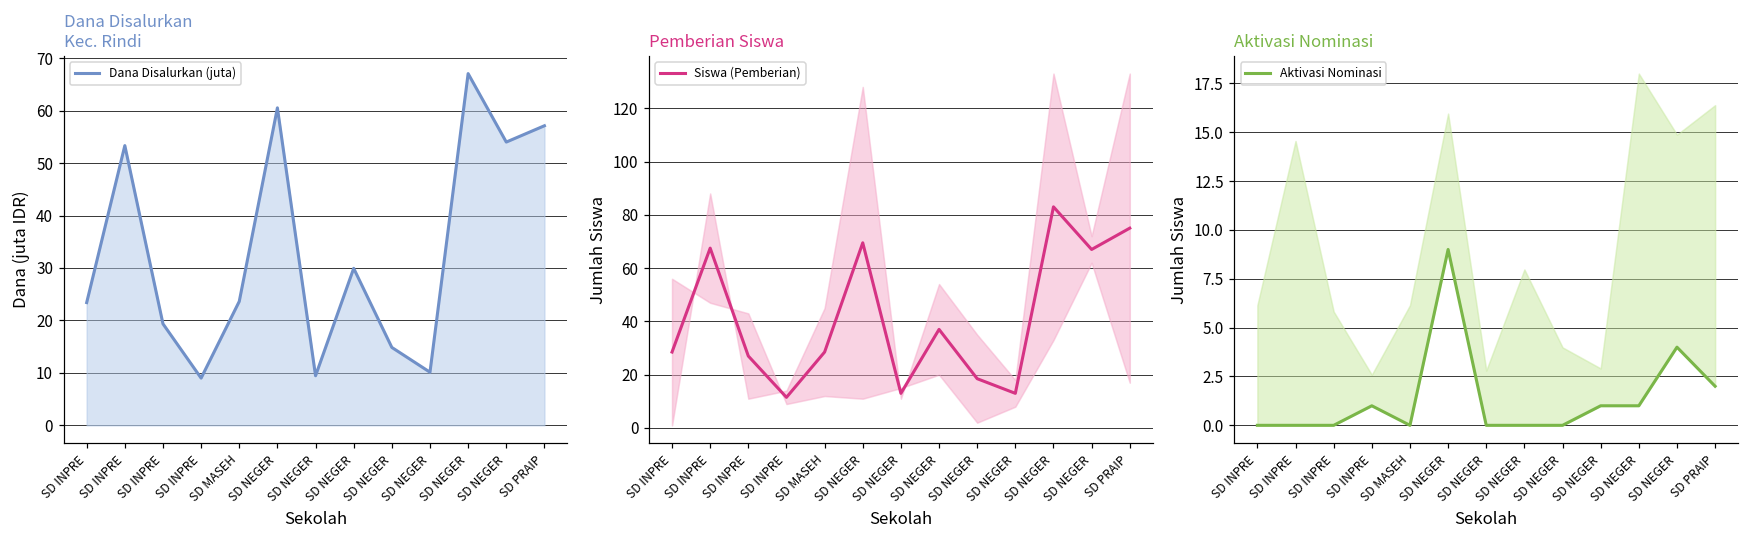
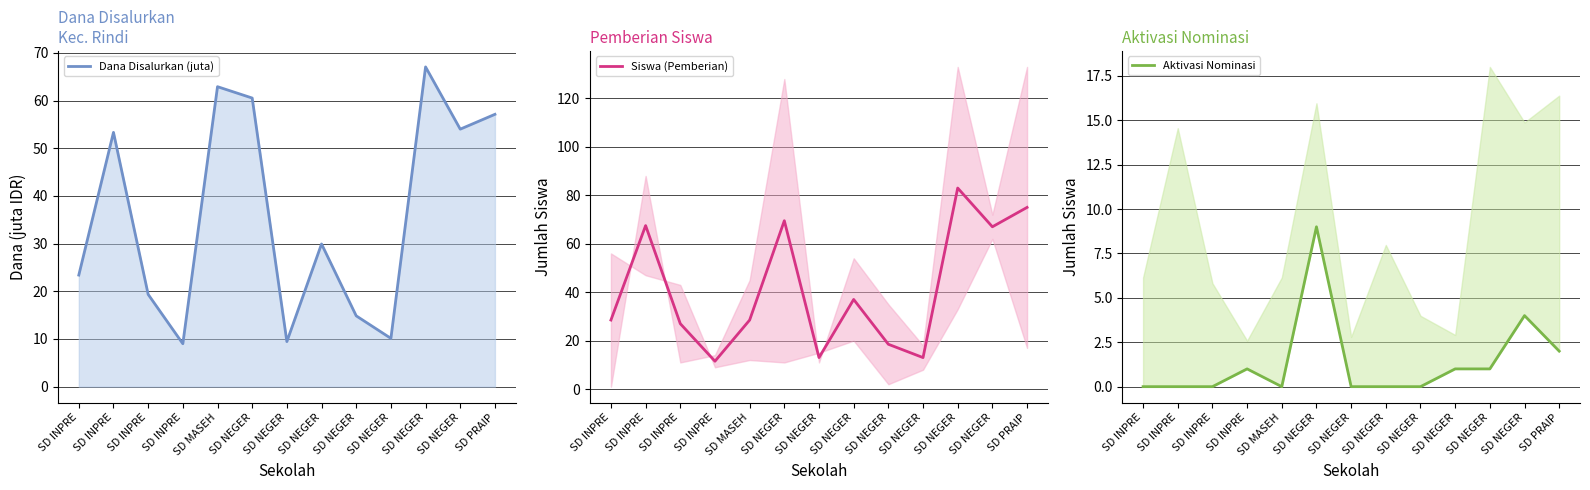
  {
    "Dana Disalurkan Kec. Rindi": {
-     "SD MASEH": 24,
+     "SD MASEH": 63,
      "SD PRAIP": 57
    },
    "Pemberian Siswa": {
      "Siswa (Pemberian)": {
        "SD MASEH": 29,
        "SD PRAIP": 75
      }
    },
    "Aktivasi Nominasi": {
      "Aktivasi Nominasi": {
        "SD MASEH": 0.0,
        "SD PRAIP": 2.0
      }
    }
  }
